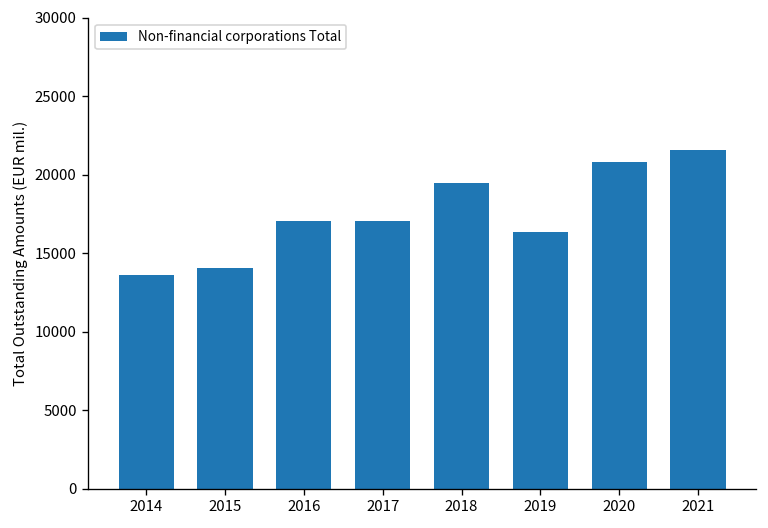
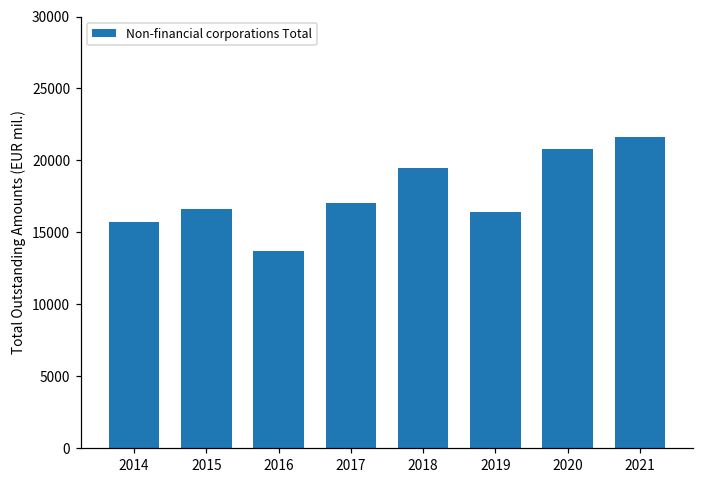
  {
-   "2014": 13600,
-   "2015": 14100,
-   "2016": 17100,
+   "2014": 15700,
+   "2015": 16600,
+   "2016": 13700,
    "2017": 17100,
    "2018": 19500,
    "2019": 16400,
    "2020": 20800,
    "2021": 21600
  }
